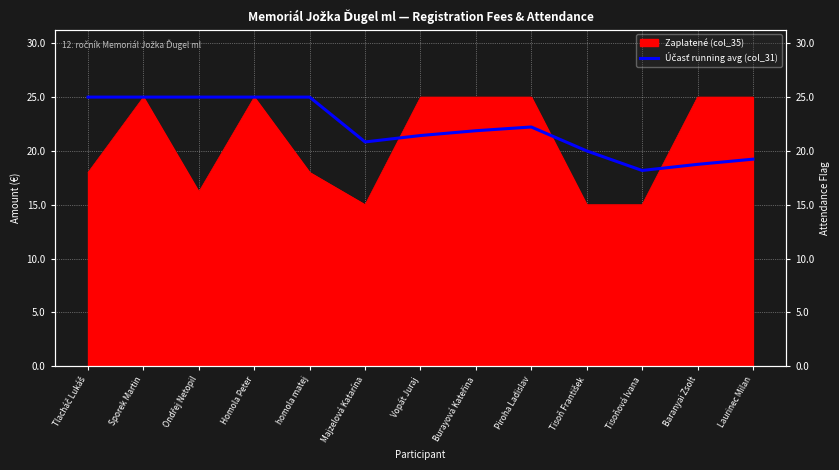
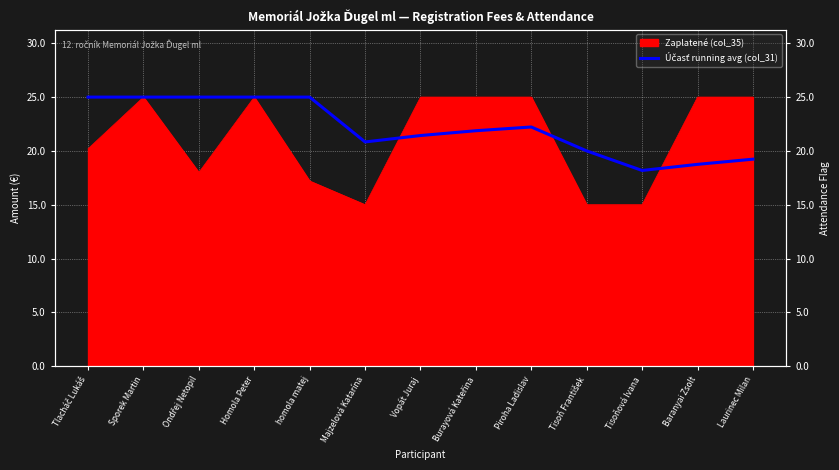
  {
    "Zaplatené (col_35)": {
-     "Tlacháč Lukáš": 18.0,
-     "Ondřej Netopil": 16.2,
-     "homola matej": 18.0,
+     "Tlacháč Lukáš": 20.2,
+     "Ondřej Netopil": 18.0,
+     "homola matej": 17.2,
      "Majzelová Katarína": 15.0,
      "Vopát Juraj": 25.0,
      "Burayová Kateřina": 25.0,
      "Piroha Ladislav": 25.0,
      "Tisoň František": 15.0,
      "Tisoňová Ivana": 15.0,
      "Baranyai Zsolt": 25.0,
      "Laurinec Milan": 25.0
    },
    "Účasť running avg (col_31)": {
      "Tlacháč Lukáš": 25.0,
      "Ondřej Netopil": 25.0,
      "homola matej": 25.0,
      "Majzelová Katarína": 20.8,
      "Vopát Juraj": 21.4,
      "Burayová Kateřina": 21.9,
      "Piroha Ladislav": 22.2,
      "Tisoň František": 20.0,
      "Tisoňová Ivana": 18.2,
      "Baranyai Zsolt": 18.8,
      "Laurinec Milan": 19.2
    }
  }
